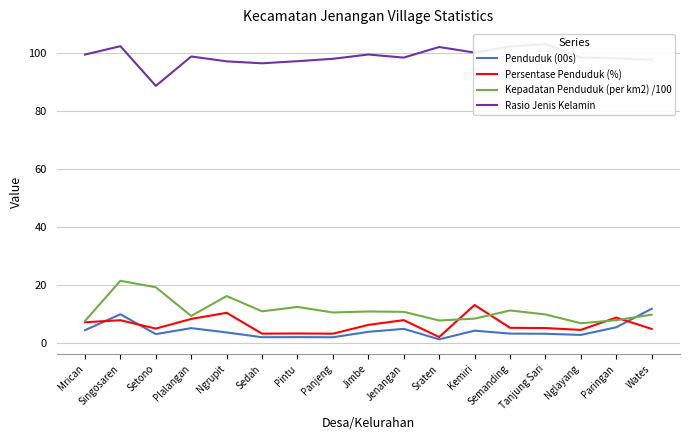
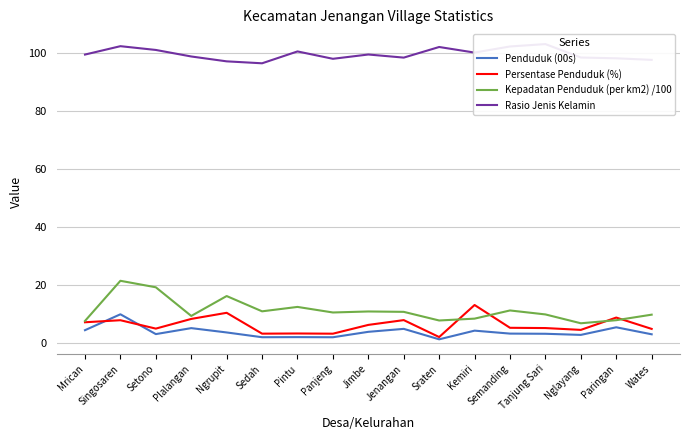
  {
    "Penduduk (00s)": {
      "Mrican": 4,
      "Singosaren": 10,
      "Setono": 3,
      "Plalangan": 5,
      "Ngrupit": 4,
      "Sedah": 2,
      "Pintu": 2,
      "Panjeng": 2,
      "Jimbe": 4,
      "Jenangan": 5,
      "Kemiri": 4,
      "Semanding": 3,
      "Tanjung Sari": 3,
      "Nglayang": 3,
      "Paringan": 5,
-     "Wates": 12
+     "Wates": 3
    },
    "Persentase Penduduk (%)": {
      "Singosaren": 8,
      "Setono": 5,
      "Plalangan": 8,
      "Ngrupit": 10,
      "Sedah": 3,
      "Pintu": 3,
      "Panjeng": 3,
      "Jimbe": 6,
      "Jenangan": 8,
      "Kemiri": 13,
      "Semanding": 5,
      "Tanjung Sari": 5,
      "Nglayang": 5,
      "Paringan": 9,
      "Wates": 5
    },
    "Kepadatan Penduduk (per km2) /100": {
      "Singosaren": 21,
      "Setono": 19,
      "Plalangan": 9,
      "Ngrupit": 16,
      "Sedah": 11,
      "Pintu": 12,
      "Panjeng": 11,
      "Jimbe": 11,
      "Jenangan": 11,
      "Sraten": 8,
      "Kemiri": 8,
      "Semanding": 11,
      "Tanjung Sari": 10,
      "Nglayang": 7,
      "Paringan": 8,
      "Wates": 10
    },
    "Rasio Jenis Kelamin": {
      "Mrican": 99,
      "Singosaren": 102,
-     "Setono": 89,
+     "Setono": 101,
      "Plalangan": 99,
      "Ngrupit": 97,
      "Sedah": 96,
-     "Pintu": 97,
+     "Pintu": 101,
      "Panjeng": 98,
      "Jimbe": 99,
      "Jenangan": 98,
      "Sraten": 102
    }
  }
